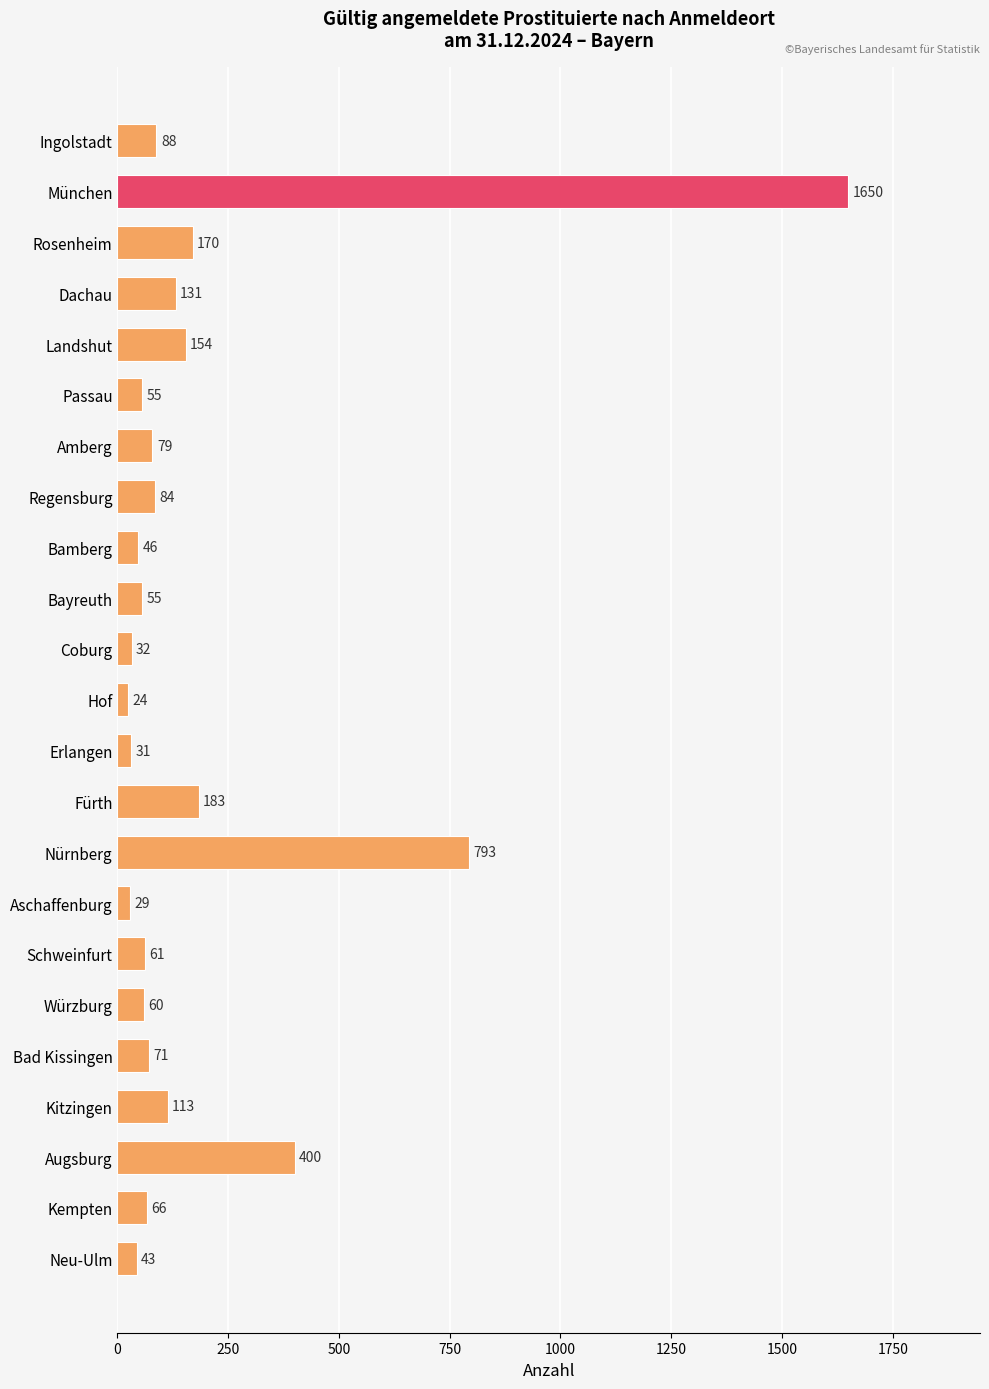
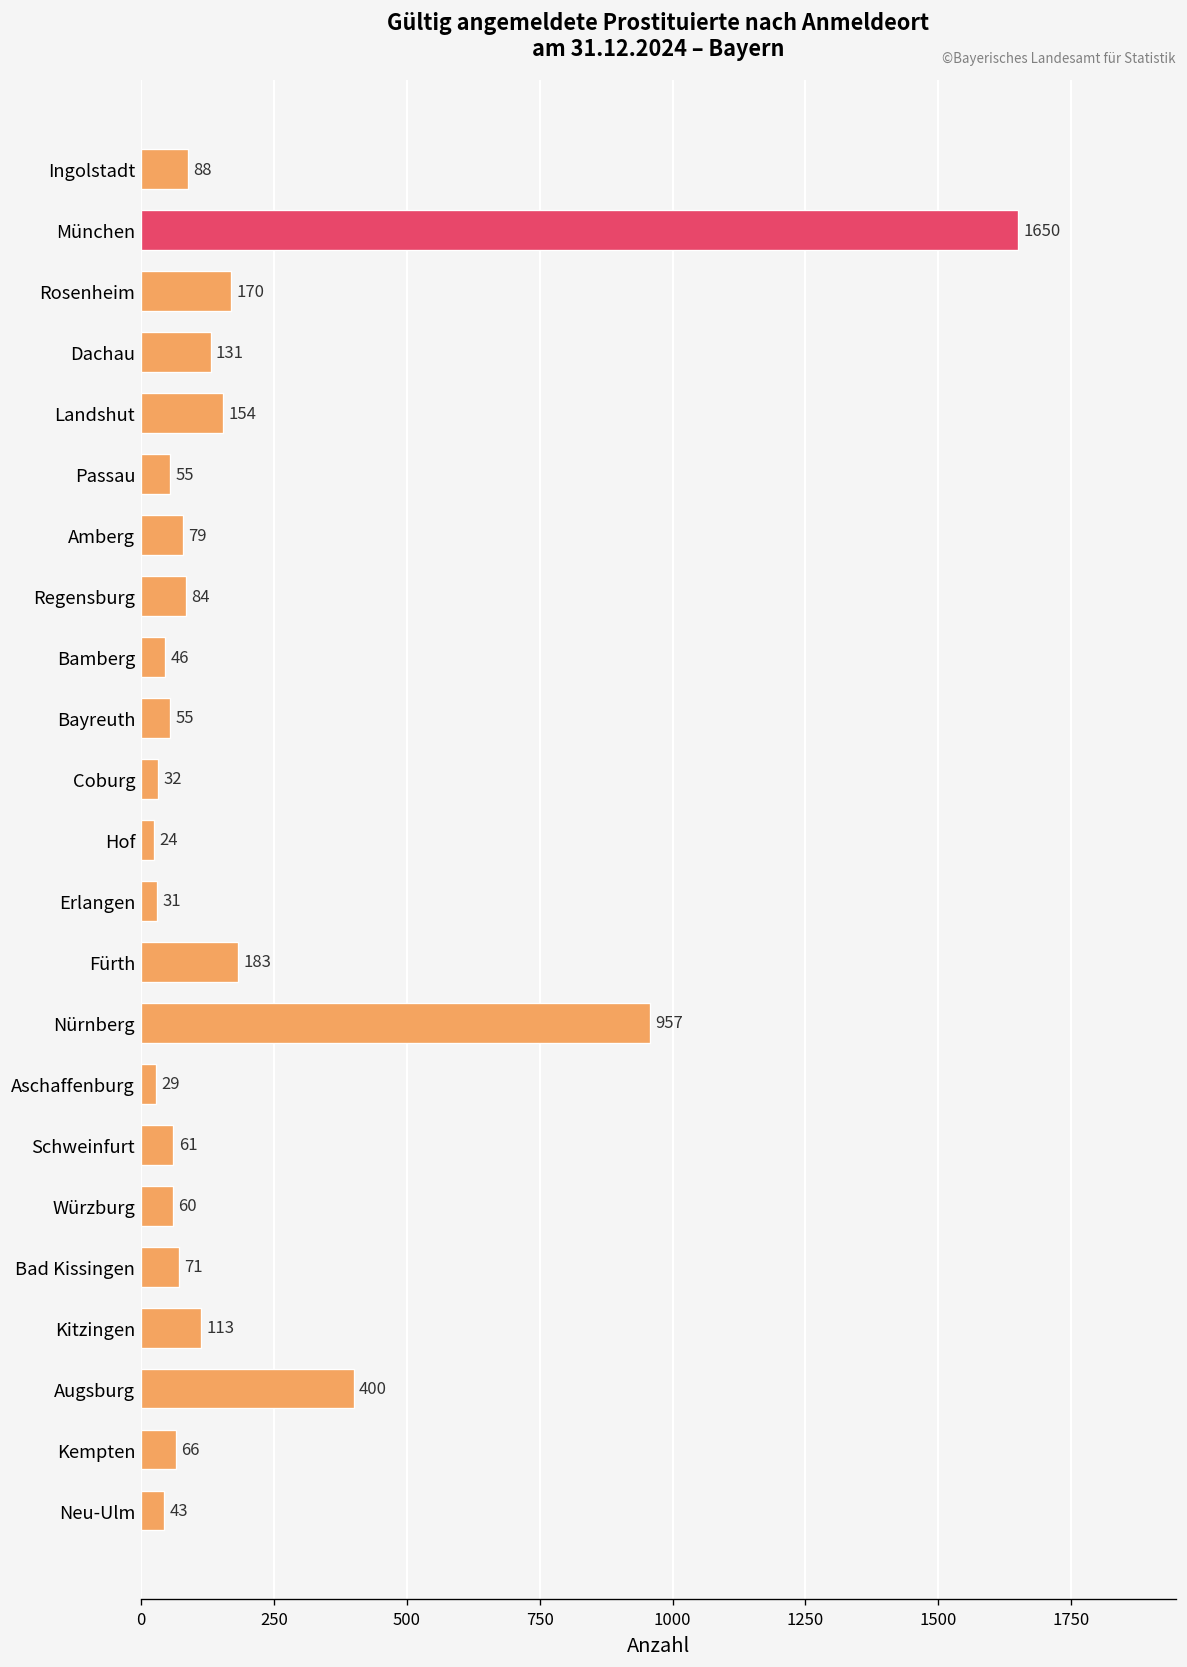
  {
    "Ingolstadt": 88,
    "München": 1650,
    "Rosenheim": 170,
    "Dachau": 131,
    "Landshut": 154,
    "Passau": 55,
    "Amberg": 79,
    "Regensburg": 84,
    "Bamberg": 46,
    "Bayreuth": 55,
    "Coburg": 32,
    "Hof": 24,
    "Erlangen": 31,
    "Fürth": 183,
-   "Nürnberg": 793,
+   "Nürnberg": 957,
    "Aschaffenburg": 29,
    "Schweinfurt": 61,
    "Würzburg": 60,
    "Bad Kissingen": 71,
    "Kitzingen": 113,
    "Augsburg": 400,
    "Kempten": 66,
    "Neu-Ulm": 43
  }
